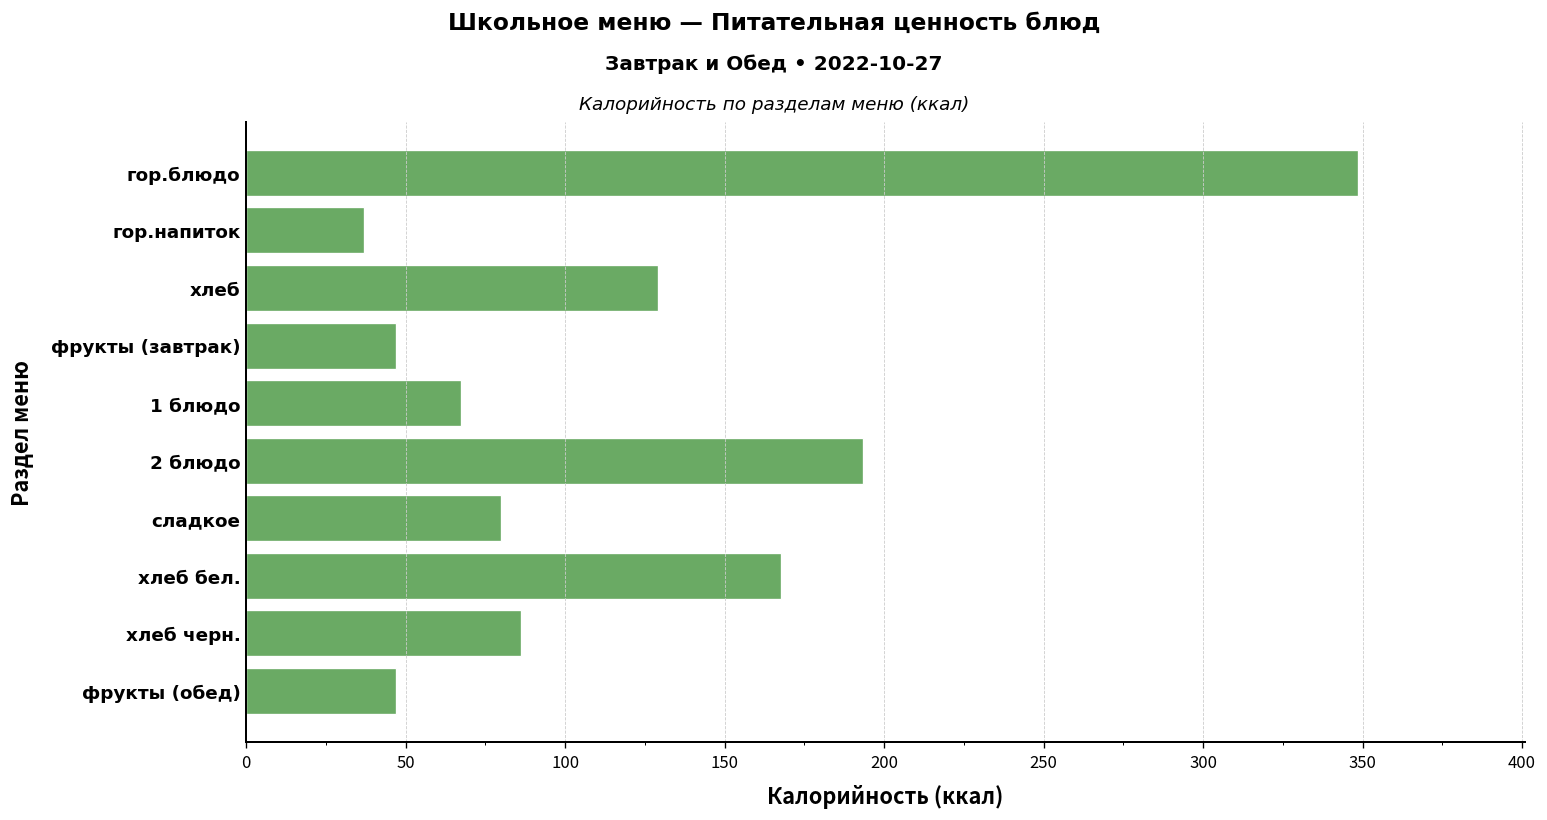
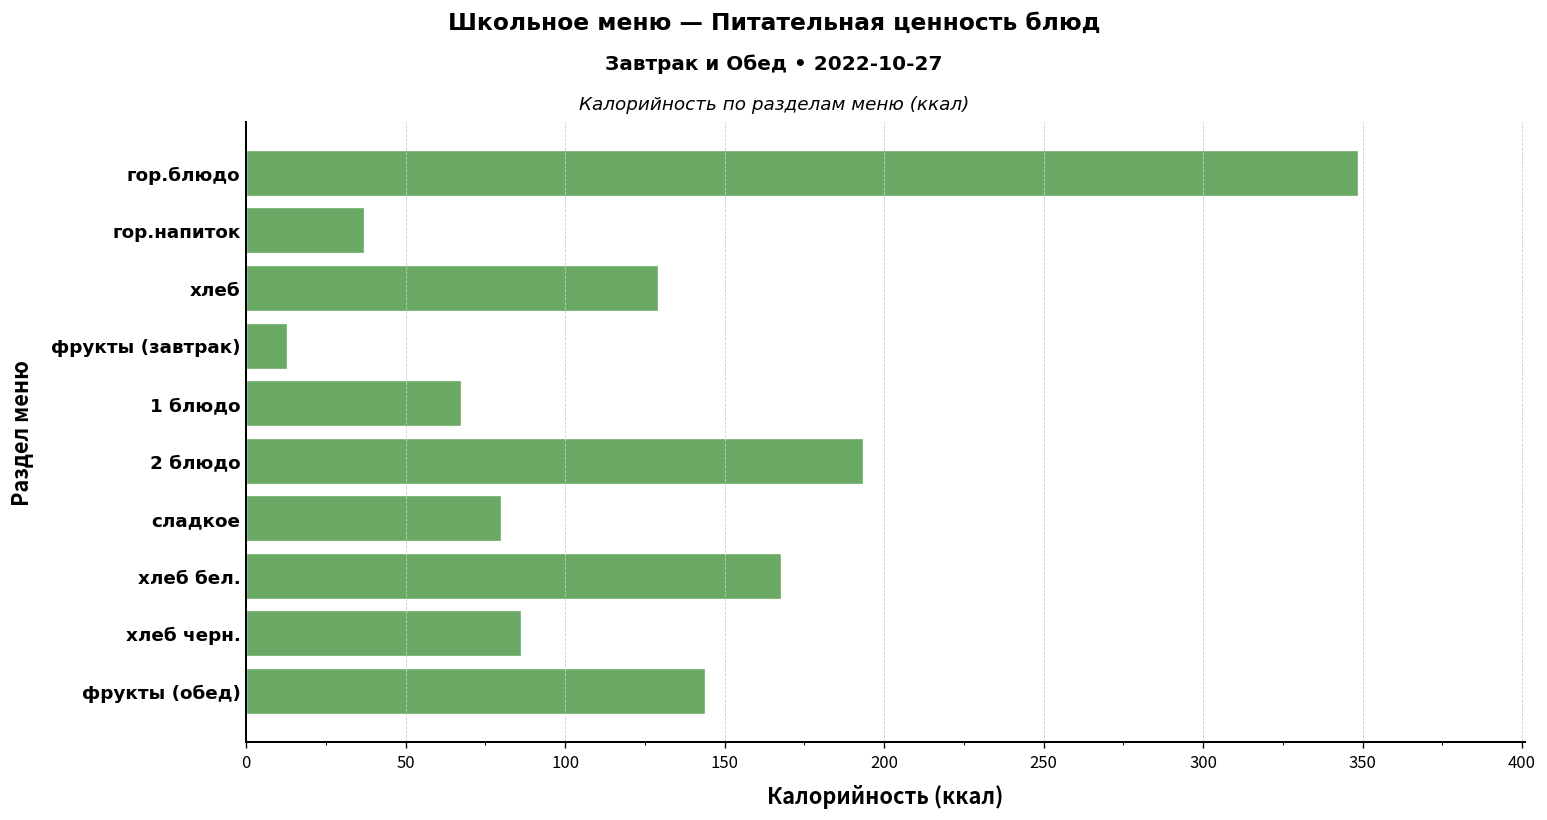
  {
    "гор.блюдо": 349,
    "гор.напиток": 37,
    "хлеб": 129,
-   "фрукты (завтрак)": 47,
+   "фрукты (завтрак)": 13,
    "1 блюдо": 67,
    "2 блюдо": 193,
    "сладкое": 80,
    "хлеб бел.": 168,
    "хлеб черн.": 86,
-   "фрукты (обед)": 47
+   "фрукты (обед)": 144
  }
